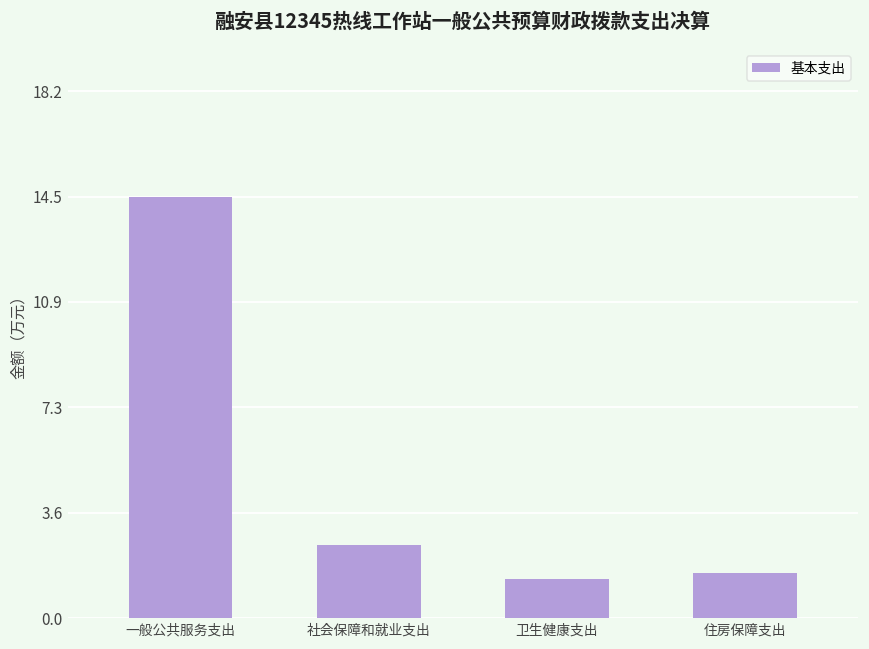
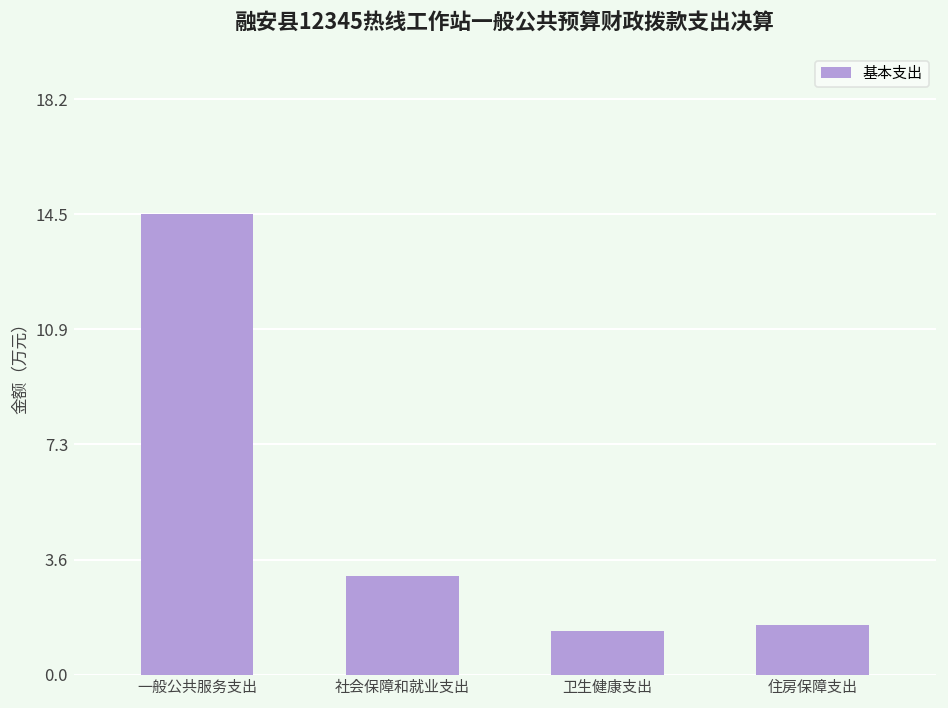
  {
    "一般公共服务支出": 14.5,
-   "社会保障和就业支出": 2.5,
+   "社会保障和就业支出": 3.1,
    "卫生健康支出": 1.4,
    "住房保障支出": 1.6
  }
